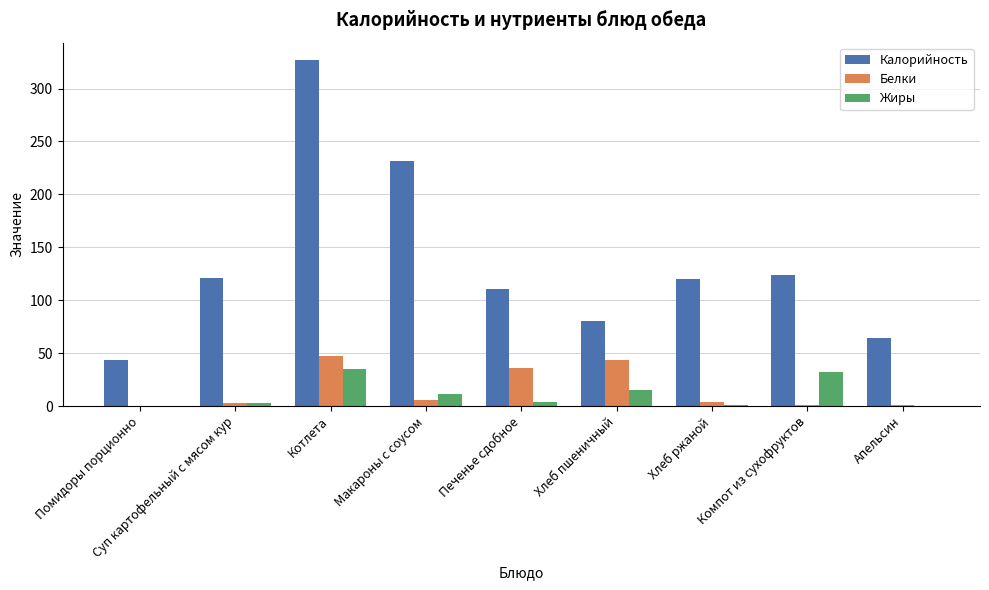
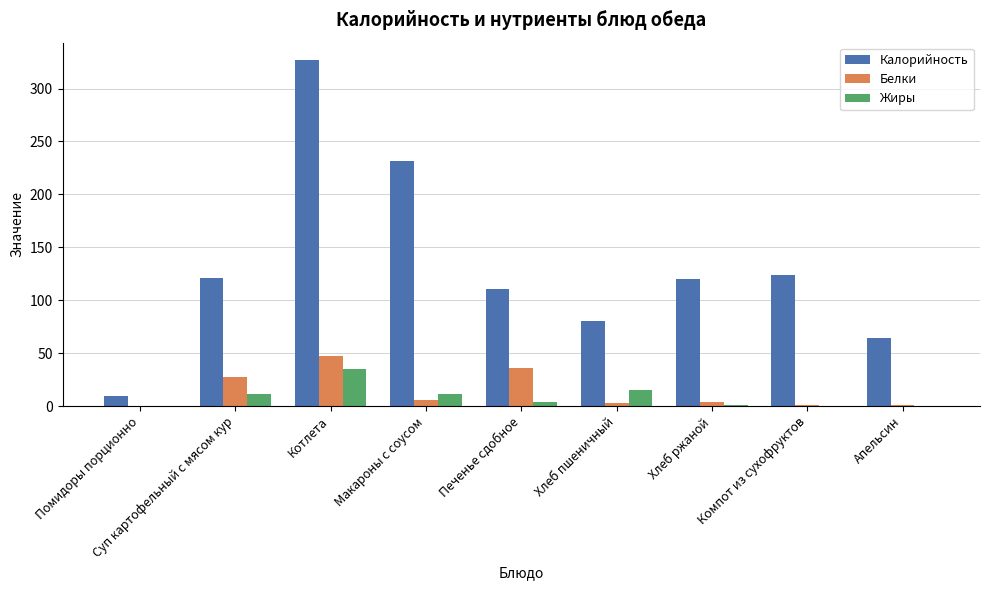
  {
    "Калорийность": {
-     "Помидоры порционно": 43,
+     "Помидоры порционно": 10,
      "Суп картофельный с мясом кур": 121,
      "Котлета": 327,
      "Макароны с соусом": 232,
      "Печенье сдобное": 110,
      "Хлеб пшеничный": 80,
      "Хлеб ржаной": 120,
      "Компот из сухофруктов": 124,
      "Апельсин": 65
    },
    "Белки": {
-     "Суп картофельный с мясом кур": 3,
+     "Суп картофельный с мясом кур": 28,
      "Котлета": 47,
      "Макароны с соусом": 6,
      "Печенье сдобное": 36,
-     "Хлеб пшеничный": 44,
+     "Хлеб пшеничный": 3,
      "Хлеб ржаной": 4
    },
    "Жиры": {
-     "Суп картофельный с мясом кур": 3,
+     "Суп картофельный с мясом кур": 11,
      "Котлета": 35,
      "Макароны с соусом": 11,
      "Печенье сдобное": 4,
      "Хлеб пшеничный": 15,
-     "Компот из сухофруктов": 33
+     "Компот из сухофруктов": 0
    }
  }
